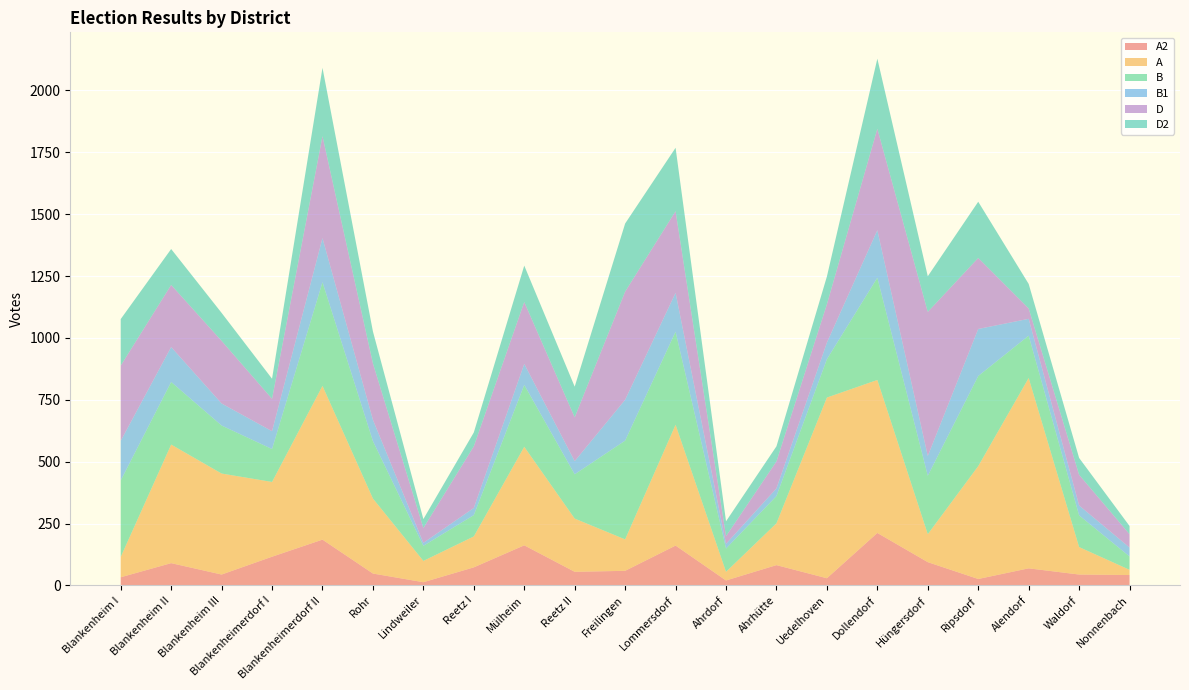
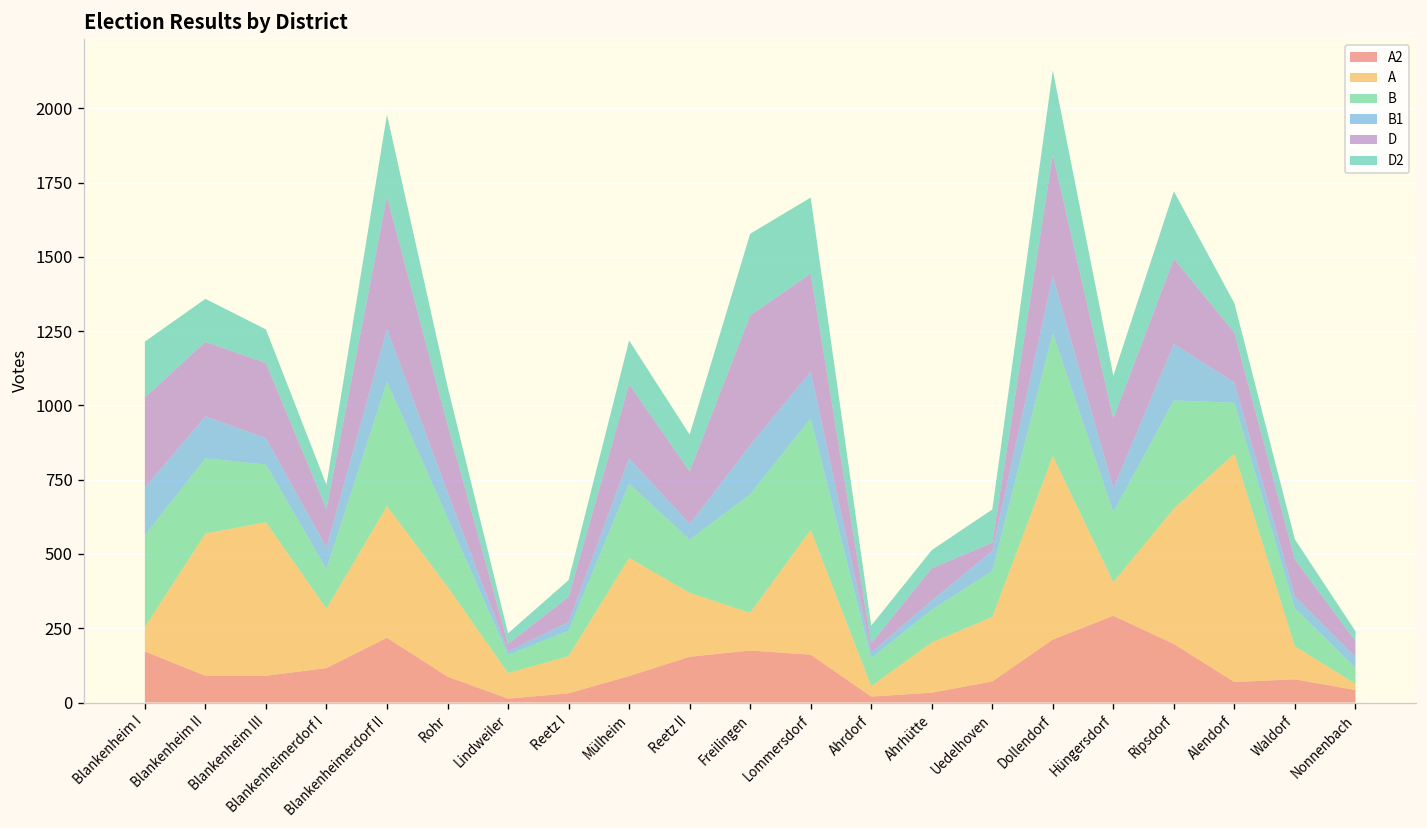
  {
    "A2": {
-     "Blankenheim I": 30,
+     "Blankenheim I": 170,
      "Blankenheim II": 90,
-     "Blankenheim III": 40,
+     "Blankenheim III": 90,
      "Blankenheimerdorf I": 120,
-     "Blankenheimerdorf II": 190,
-     "Rohr": 50,
+     "Blankenheimerdorf II": 220,
+     "Rohr": 90,
      "Lindweiler": 10,
-     "Reetz I": 70,
-     "Mülheim": 160,
-     "Reetz II": 60,
-     "Freilingen": 60,
+     "Reetz I": 30,
+     "Mülheim": 90,
+     "Reetz II": 150,
+     "Freilingen": 180,
      "Lommersdorf": 160,
      "Ahrdorf": 20,
-     "Ahrhütte": 80,
-     "Uedelhoven": 30,
+     "Ahrhütte": 30,
+     "Uedelhoven": 70,
      "Dollendorf": 210,
-     "Hüngersdorf": 90,
-     "Ripsdorf": 30,
+     "Hüngersdorf": 290,
+     "Ripsdorf": 200,
      "Alendorf": 70,
-     "Waldorf": 40,
+     "Waldorf": 80,
      "Nonnenbach": 40
    },
    "A": {
      "Blankenheim I": 80,
      "Blankenheim II": 480,
-     "Blankenheim III": 410,
-     "Blankenheimerdorf I": 300,
-     "Blankenheimerdorf II": 620,
+     "Blankenheim III": 520,
+     "Blankenheimerdorf I": 200,
+     "Blankenheimerdorf II": 440,
      "Rohr": 300,
      "Lindweiler": 90,
      "Reetz I": 130,
      "Mülheim": 400,
      "Reetz II": 220,
      "Freilingen": 130,
-     "Lommersdorf": 490,
+     "Lommersdorf": 420,
      "Ahrdorf": 40,
      "Ahrhütte": 170,
-     "Uedelhoven": 730,
+     "Uedelhoven": 220,
      "Dollendorf": 620,
      "Hüngersdorf": 110,
      "Ripsdorf": 460,
      "Alendorf": 770,
      "Waldorf": 110,
      "Nonnenbach": 20
    },
    "D": {
      "Blankenheim I": 300,
      "Blankenheim II": 250,
      "Blankenheim III": 250,
      "Blankenheimerdorf I": 130,
-     "Blankenheimerdorf II": 410,
+     "Blankenheimerdorf II": 450,
      "Rohr": 230,
-     "Lindweiler": 60,
-     "Reetz I": 250,
+     "Lindweiler": 30,
+     "Reetz I": 90,
      "Mülheim": 250,
      "Reetz II": 180,
      "Freilingen": 440,
      "Lommersdorf": 330,
      "Ahrdorf": 30,
      "Ahrhütte": 110,
-     "Uedelhoven": 160,
+     "Uedelhoven": 30,
      "Dollendorf": 410,
-     "Hüngersdorf": 580,
+     "Hüngersdorf": 240,
      "Ripsdorf": 290,
-     "Alendorf": 40,
+     "Alendorf": 170,
      "Waldorf": 120,
      "Nonnenbach": 50
    }
  }
